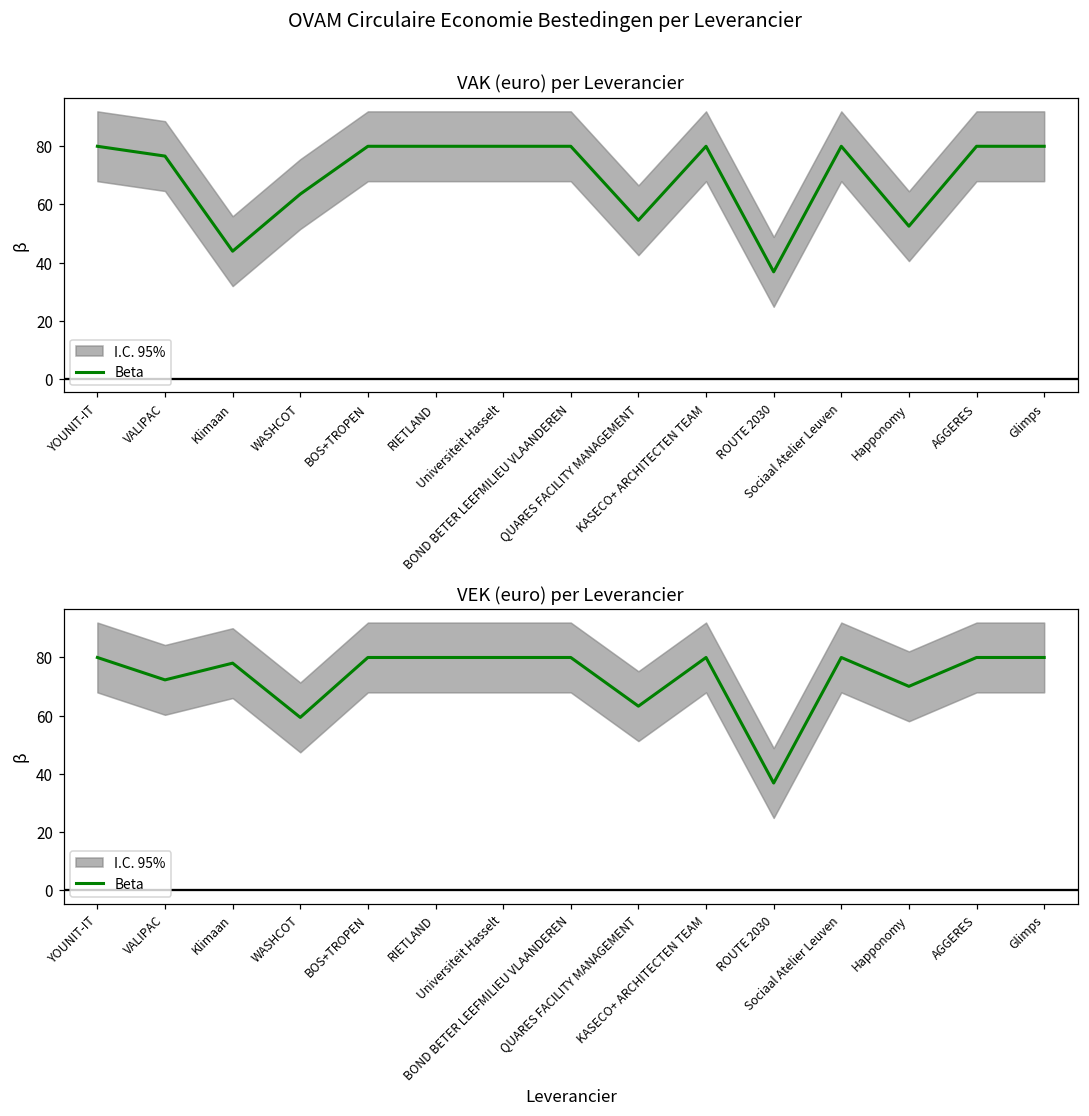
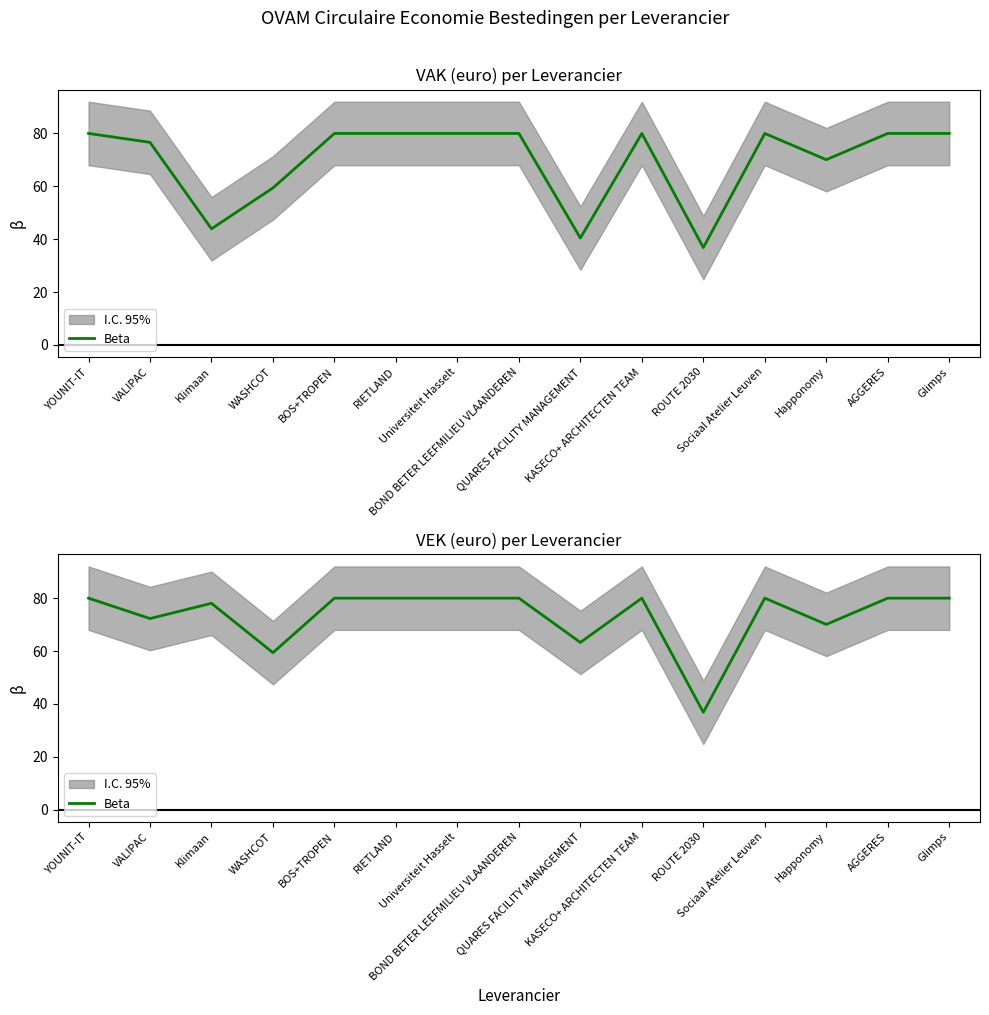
  {
    "VAK (euro) per Leverancier": {
      "Beta": {
        "YOUNIT-IT": 80,
        "VALIPAC": 77,
        "Klimaan": 44,
-       "WASHCOT": 64,
+       "WASHCOT": 59,
        "BOS+TROPEN": 80,
        "RIETLAND": 80,
        "Universiteit Hasselt": 80,
        "BOND BETER LEEFMILIEU VLAANDEREN": 80,
-       "QUARES FACILITY MANAGEMENT": 55,
+       "QUARES FACILITY MANAGEMENT": 40,
        "KASECO+ ARCHITECTEN TEAM": 80,
        "ROUTE 2030": 37,
        "Sociaal Atelier Leuven": 80,
-       "Happonomy": 53,
+       "Happonomy": 70,
        "AGGERES": 80,
        "Glimps": 80
      }
    },
    "VEK (euro) per Leverancier": {
      "Beta": {
        "YOUNIT-IT": 80,
        "VALIPAC": 72,
        "Klimaan": 78,
        "WASHCOT": 59,
        "BOS+TROPEN": 80,
        "RIETLAND": 80,
        "Universiteit Hasselt": 80,
        "BOND BETER LEEFMILIEU VLAANDEREN": 80,
        "QUARES FACILITY MANAGEMENT": 63,
        "KASECO+ ARCHITECTEN TEAM": 80,
        "ROUTE 2030": 37,
        "Sociaal Atelier Leuven": 80,
        "Happonomy": 70,
        "AGGERES": 80,
        "Glimps": 80
      }
    }
  }
